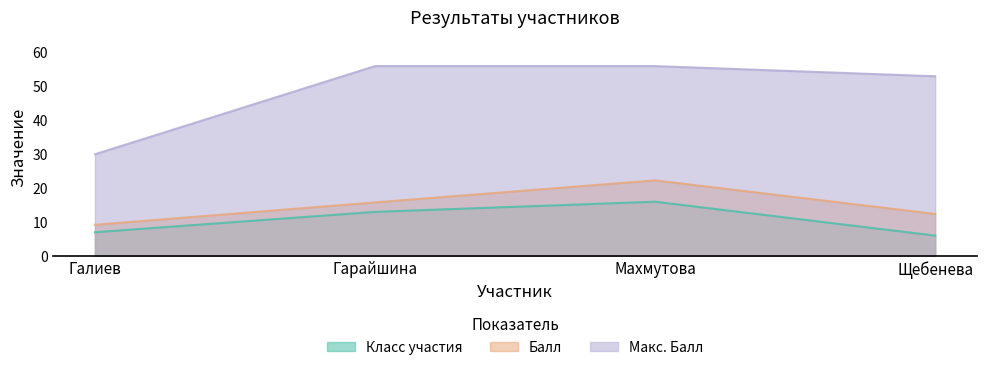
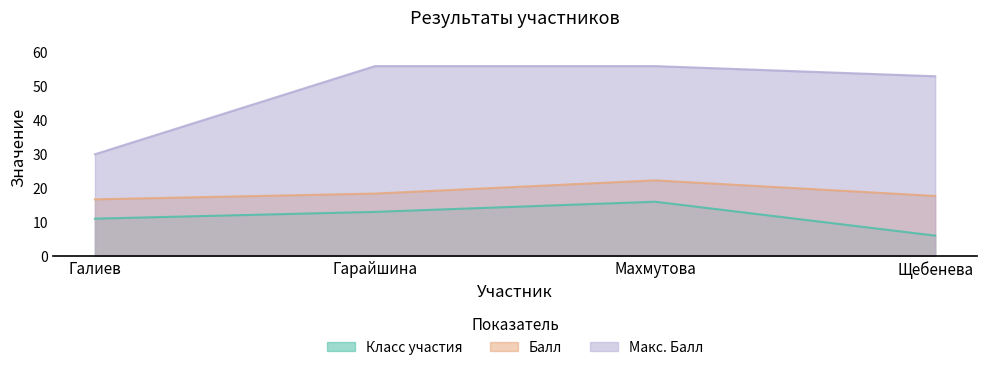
  {
    "Класс участия": {
-     "Галиев": 7,
+     "Галиев": 11,
      "Гарайшина": 13,
      "Махмутова": 16,
      "Щебенева": 6
    },
    "Балл": {
-     "Галиев": 9,
-     "Гарайшина": 16,
+     "Галиев": 17,
+     "Гарайшина": 18,
      "Махмутова": 22,
-     "Щебенева": 12
+     "Щебенева": 18
    },
    "Макс. Балл": {
      "Галиев": 30,
      "Гарайшина": 56,
      "Махмутова": 56,
      "Щебенева": 53
    }
  }
